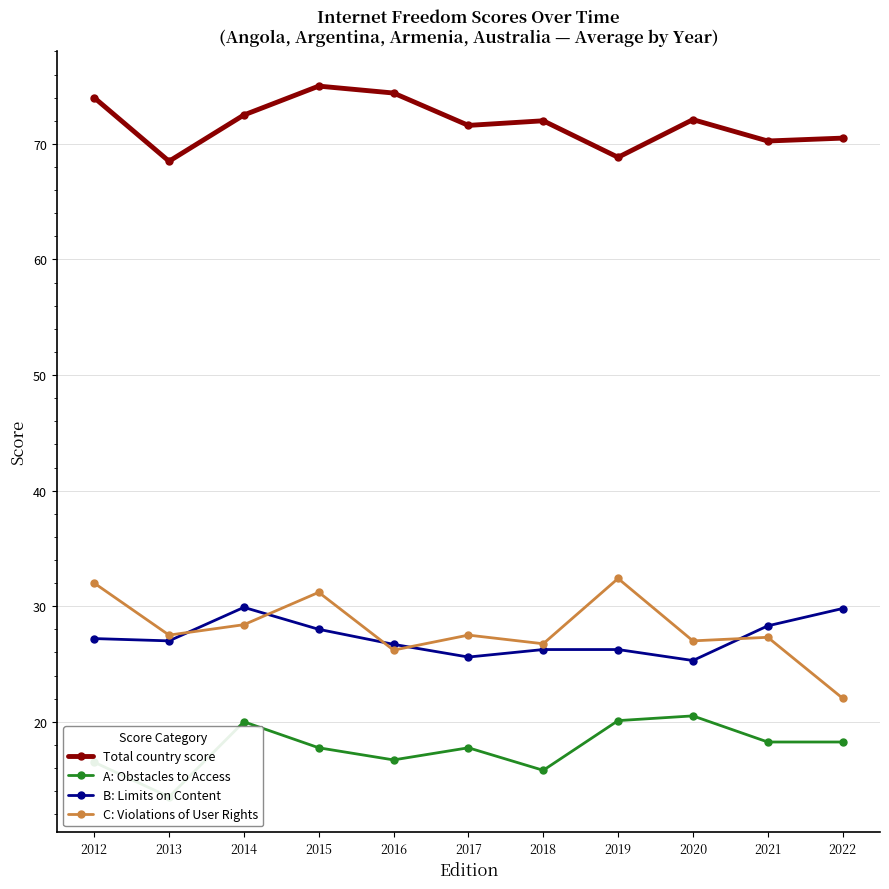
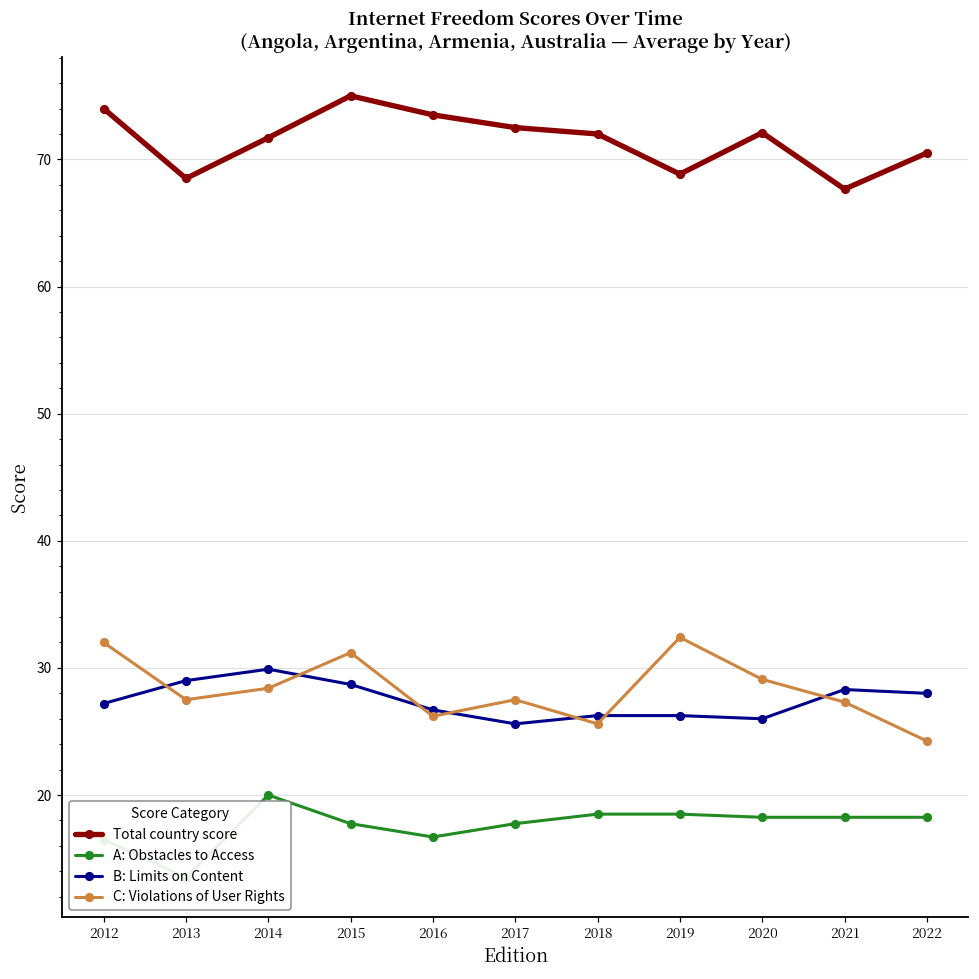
  {
    "Total country score": {
      "2012": 74.0,
      "2013": 68.5,
-     "2014": 72.5,
+     "2014": 71.7,
      "2015": 75.0,
-     "2016": 74.4,
-     "2017": 71.6,
+     "2016": 73.5,
+     "2017": 72.5,
      "2018": 72.0,
      "2019": 68.8,
      "2020": 72.1,
-     "2021": 70.3,
+     "2021": 67.7,
      "2022": 70.5
    },
    "A: Obstacles to Access": {
      "2014": 20.0,
      "2015": 17.8,
      "2016": 16.7,
      "2017": 17.8,
-     "2018": 15.8,
-     "2019": 20.1,
-     "2020": 20.5,
+     "2018": 18.5,
+     "2019": 18.5,
+     "2020": 18.3,
      "2021": 18.3,
      "2022": 18.3
    },
    "B: Limits on Content": {
      "2012": 27.2,
-     "2013": 27,
+     "2013": 29,
      "2014": 29.9,
-     "2015": 28.0,
+     "2015": 28.7,
      "2016": 26.7,
      "2017": 25.6,
      "2018": 26.3,
      "2019": 26.3,
-     "2020": 25.3,
+     "2020": 26.0,
      "2021": 28.3,
-     "2022": 29.8
+     "2022": 28.0
    },
    "C: Violations of User Rights": {
      "2012": 32.0,
      "2013": 27.5,
      "2014": 28.4,
      "2015": 31.2,
      "2016": 26.2,
      "2017": 27.5,
-     "2018": 26.8,
+     "2018": 25.6,
      "2019": 32.4,
-     "2020": 27.0,
+     "2020": 29.1,
      "2021": 27.3,
-     "2022": 22.0
+     "2022": 24.3
    }
  }
